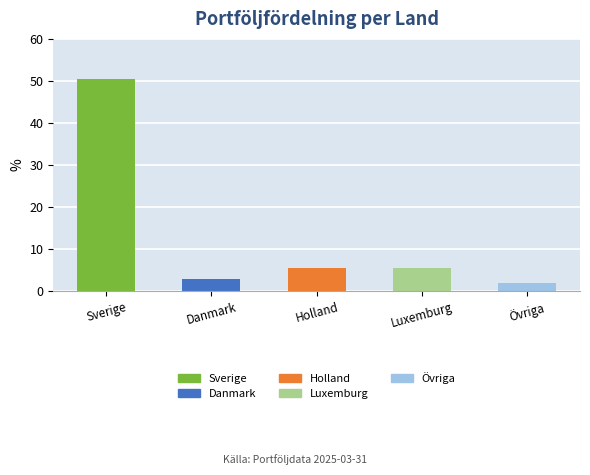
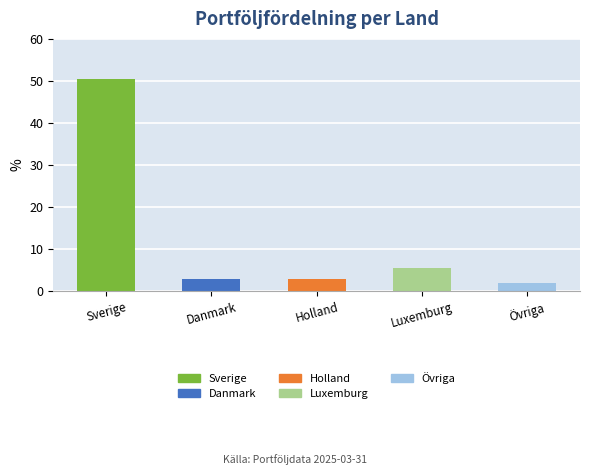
  {
    "Sverige": 51,
    "Danmark": 3,
-   "Holland": 5,
+   "Holland": 3,
    "Luxemburg": 6,
    "Övriga": 2
  }
